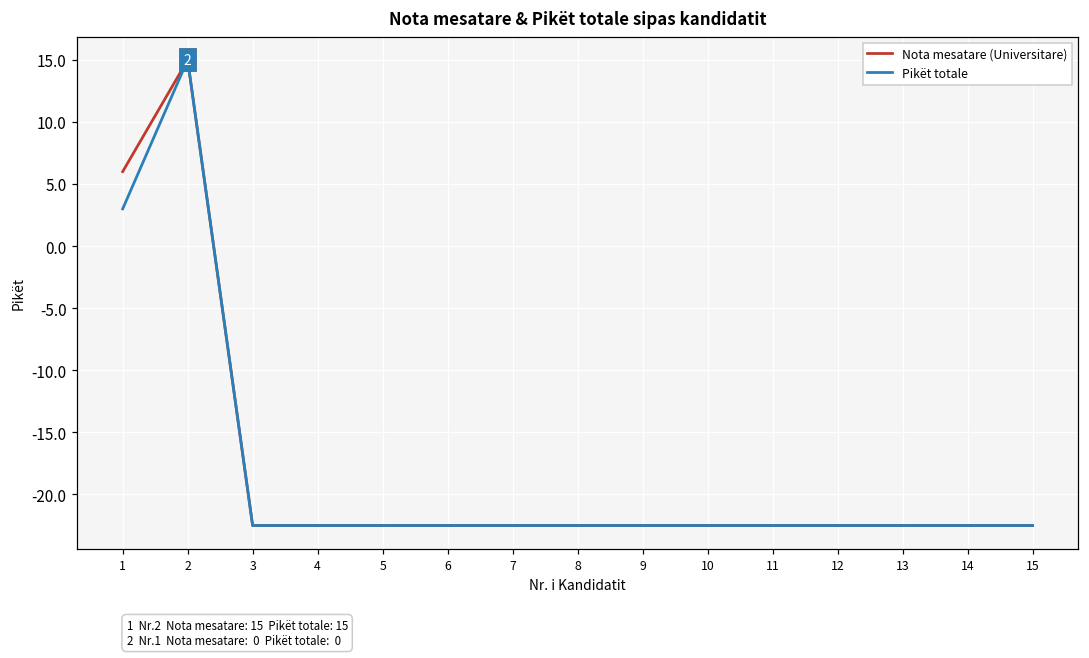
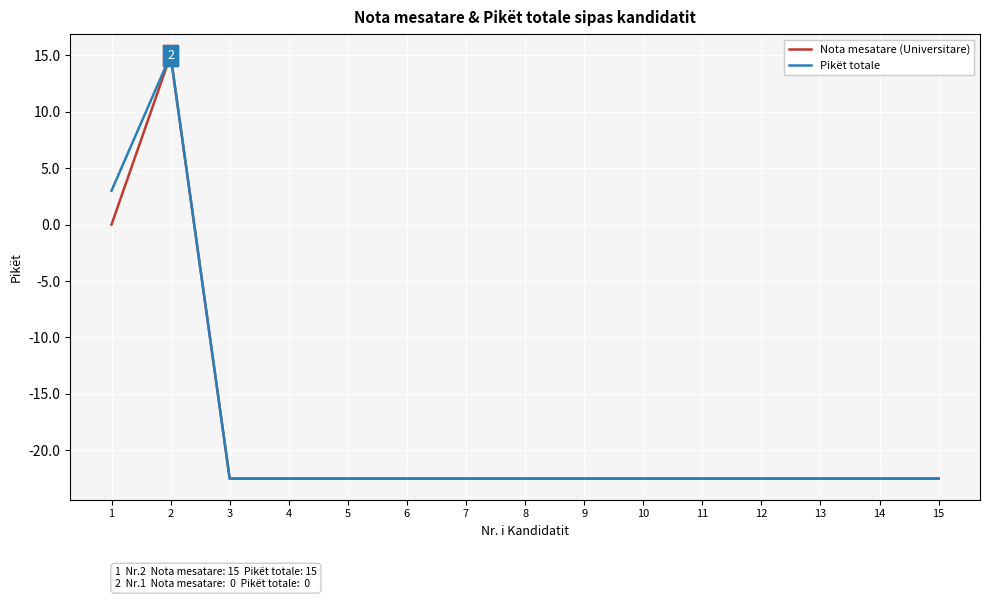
  {
    "Nota mesatare (Universitare)": {
-     "1": 6
+     "1": 0
    },
    "Pikët totale": {
      "1": 3
    }
  }
